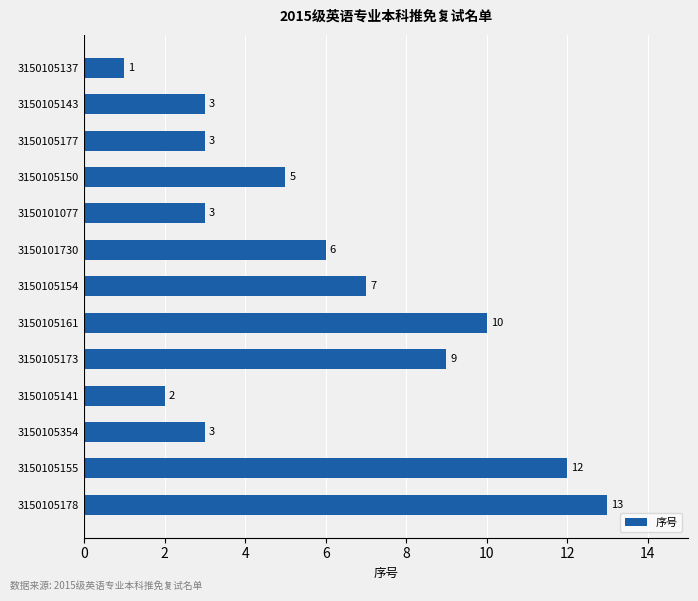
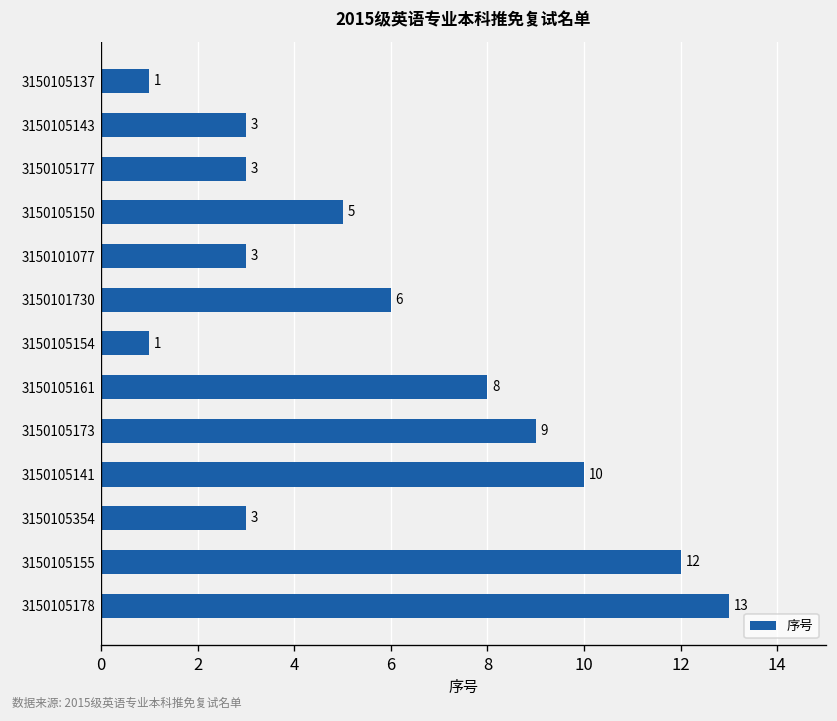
  {
    "3150105137": 1,
    "3150105143": 3,
    "3150105177": 3,
    "3150105150": 5,
    "3150101077": 3,
    "3150101730": 6,
-   "3150105154": 7,
-   "3150105161": 10,
+   "3150105154": 1,
+   "3150105161": 8,
    "3150105173": 9,
-   "3150105141": 2,
+   "3150105141": 10,
    "3150105354": 3,
    "3150105155": 12,
    "3150105178": 13
  }
